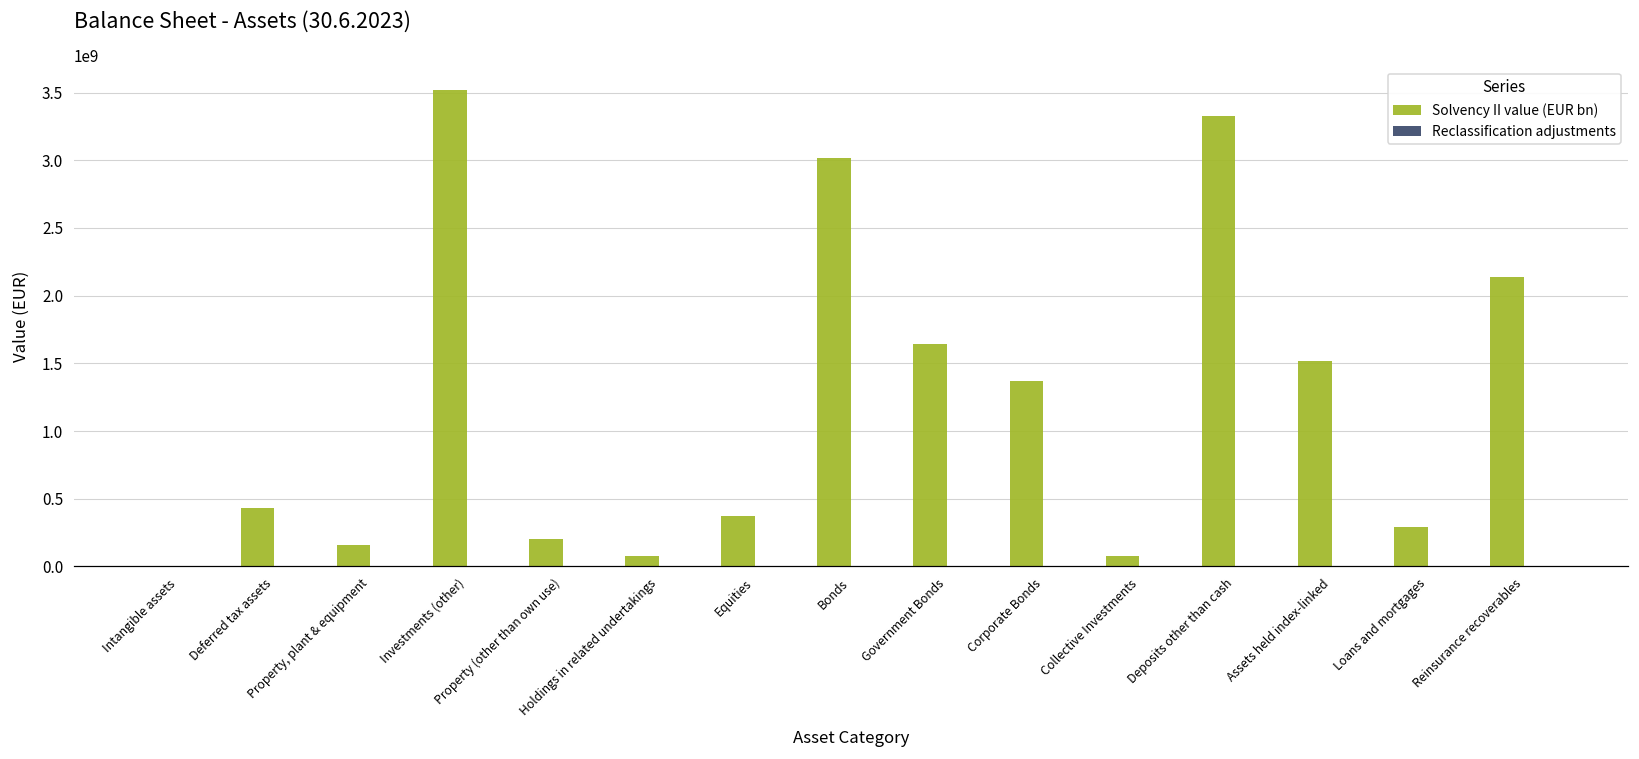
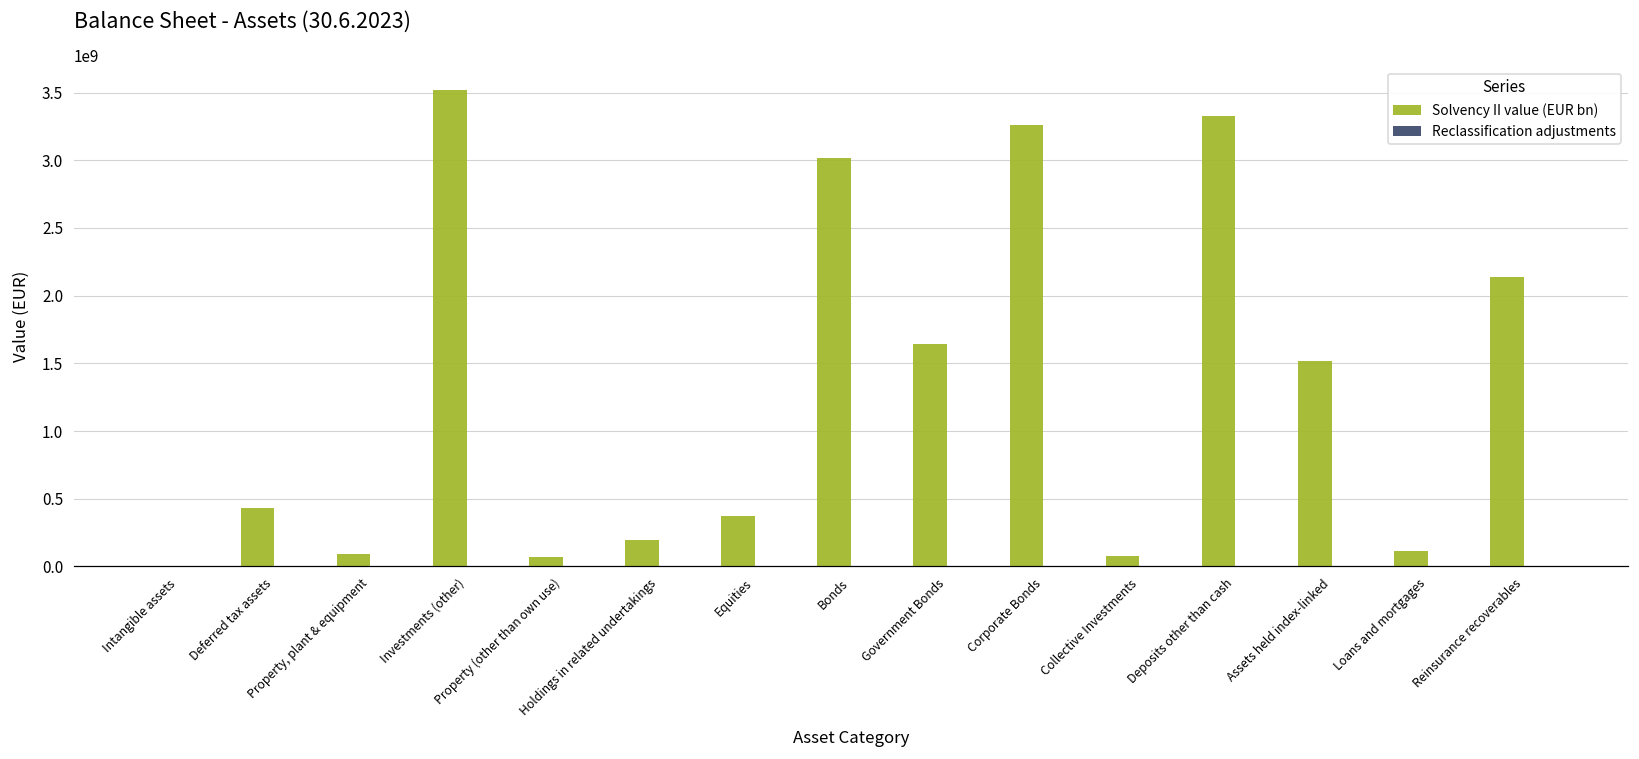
  {
    "Solvency II value (EUR bn)": {
      "Deferred tax assets": 430000000,
-     "Property, plant & equipment": 160000000,
+     "Property, plant & equipment": 90000000,
      "Investments (other)": 3520000000,
-     "Property (other than own use)": 200000000,
-     "Holdings in related undertakings": 80000000,
+     "Property (other than own use)": 70000000,
+     "Holdings in related undertakings": 190000000,
      "Equities": 370000000,
      "Bonds": 3020000000,
      "Government Bonds": 1640000000,
-     "Corporate Bonds": 1370000000,
+     "Corporate Bonds": 3260000000,
      "Collective Investments": 80000000,
      "Deposits other than cash": 3330000000,
      "Assets held index-linked": 1520000000,
-     "Loans and mortgages": 290000000,
+     "Loans and mortgages": 110000000,
      "Reinsurance recoverables": 2140000000
    },
    "Reclassification adjustments": {
      "Intangible assets": 0,
      "Deferred tax assets": 0,
      "Property, plant & equipment": 0,
      "Investments (other)": 0,
      "Property (other than own use)": 0,
      "Holdings in related undertakings": 0,
      "Equities": 0,
      "Bonds": 0,
      "Government Bonds": 0,
      "Corporate Bonds": 0,
      "Collective Investments": 0,
      "Deposits other than cash": 0,
      "Assets held index-linked": 0,
      "Loans and mortgages": 0,
      "Reinsurance recoverables": 0
    }
  }
